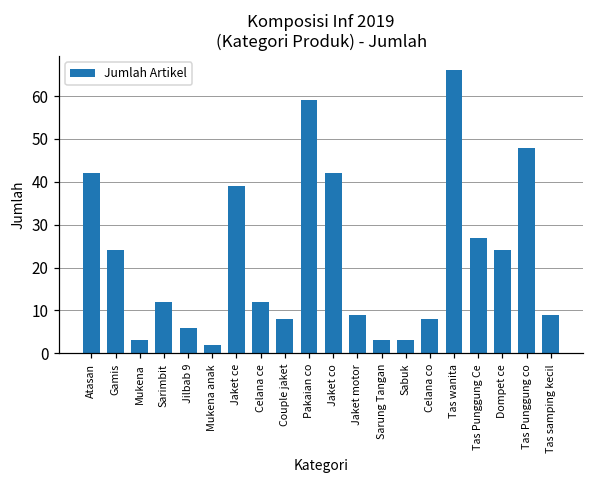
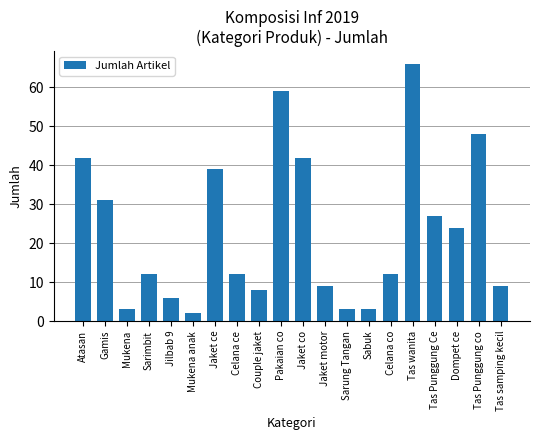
  {
    "Atasan": 42,
-   "Gamis": 24,
+   "Gamis": 31,
    "Mukena": 3,
    "Sarimbit": 12,
    "Jilbab 9": 6,
    "Mukena anak": 2,
    "Jaket ce": 39,
    "Celana ce": 12,
    "Couple jaket": 8,
    "Pakaian co": 59,
    "Jaket co": 42,
    "Jaket motor": 9,
    "Sarung Tangan": 3,
    "Sabuk": 3,
-   "Celana co": 8,
+   "Celana co": 12,
    "Tas wanita": 66,
    "Tas Punggung Ce": 27,
    "Dompet ce": 24,
    "Tas Punggung co": 48,
    "Tas samping kecil": 9
  }
